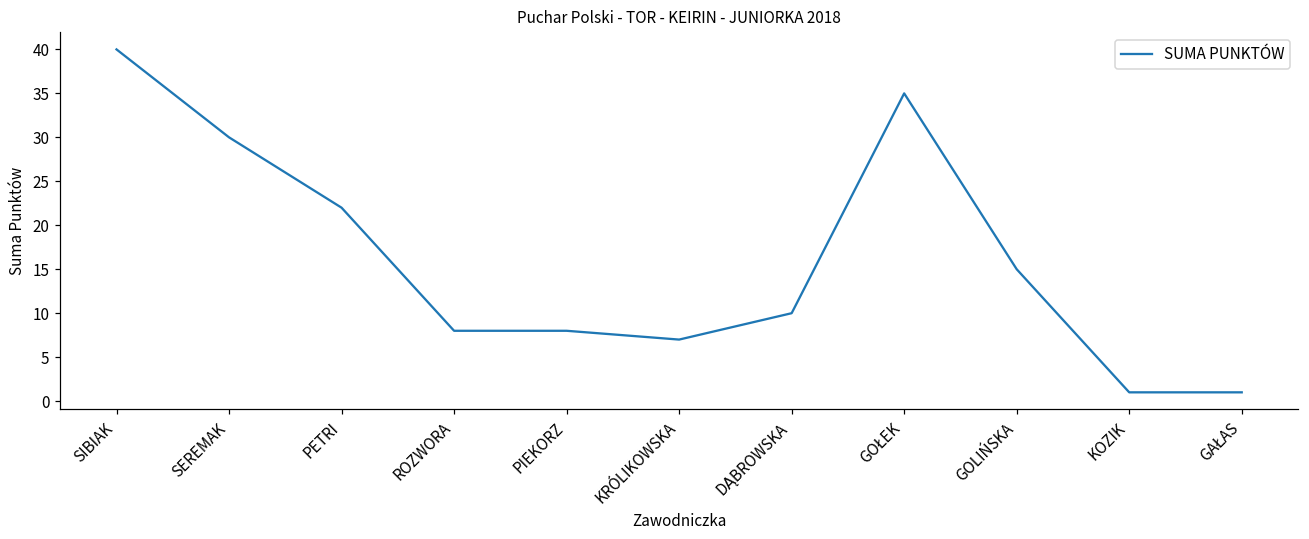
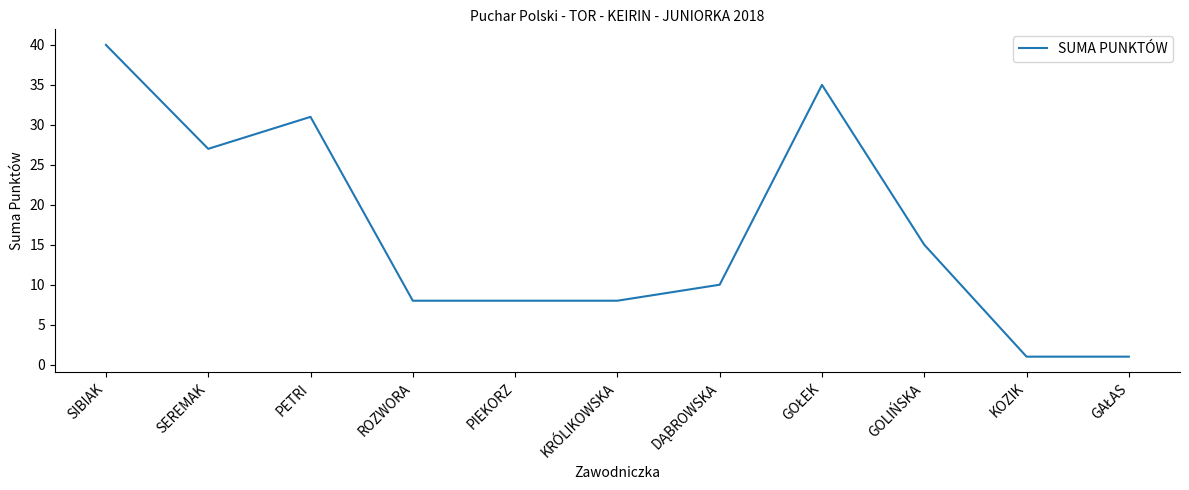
  {
    "SIBIAK": 40,
-   "SEREMAK": 30,
-   "PETRI": 22,
+   "SEREMAK": 27,
+   "PETRI": 31,
    "ROZWORA": 8,
    "PIEKORZ": 8,
-   "KRÓLIKOWSKA": 7,
+   "KRÓLIKOWSKA": 8,
    "DĄBROWSKA": 10,
    "GOŁEK": 35,
    "GOLIŃSKA": 15,
    "KOZIK": 1,
    "GAŁAS": 1
  }
